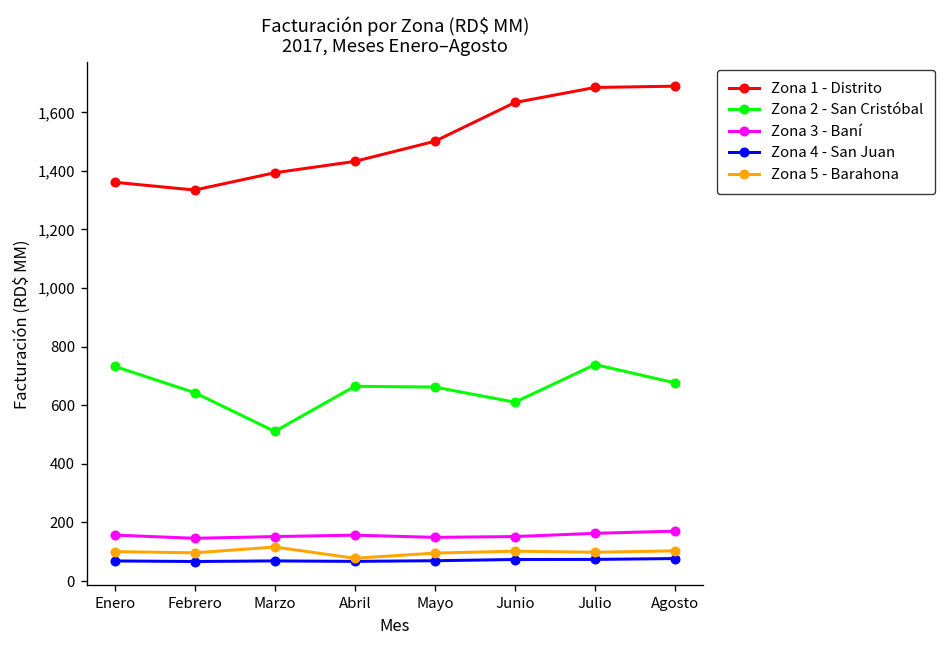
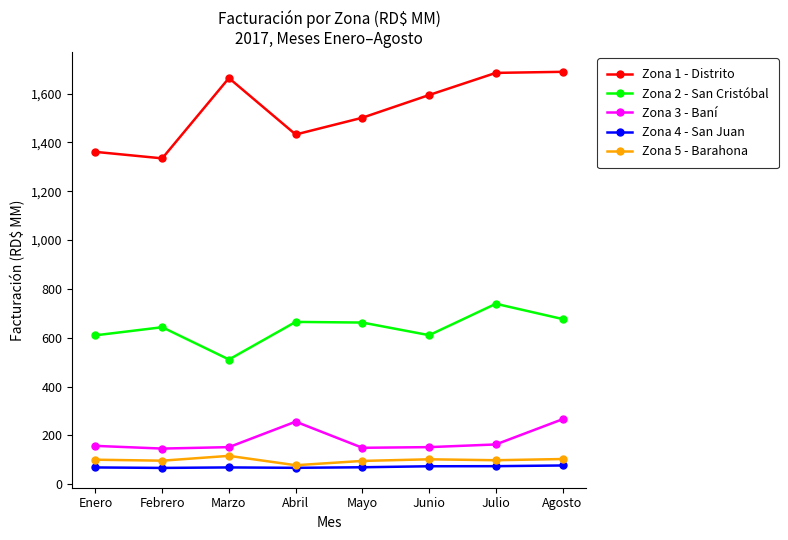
  {
    "Zona 1 - Distrito": {
      "Enero": "1,360",
      "Febrero": "1,330",
-     "Marzo": "1,390",
+     "Marzo": "1,660",
      "Abril": "1,430",
      "Mayo": "1,500",
-     "Junio": "1,630",
+     "Junio": "1,590",
      "Julio": "1,680",
      "Agosto": "1,690"
    },
    "Zona 2 - San Cristóbal": {
-     "Enero": "730",
+     "Enero": "610",
      "Febrero": "640",
      "Marzo": "510",
      "Abril": "660",
      "Mayo": "660",
      "Junio": "610",
      "Julio": "740",
      "Agosto": "680"
    },
    "Zona 3 - Baní": {
      "Enero": "160",
      "Febrero": "150",
      "Marzo": "150",
-     "Abril": "160",
+     "Abril": "260",
      "Mayo": "150",
      "Junio": "150",
      "Julio": "160",
-     "Agosto": "170"
+     "Agosto": "270"
    },
    "Zona 4 - San Juan": {
      "Enero": "70",
      "Febrero": "70",
      "Marzo": "70",
      "Abril": "70",
      "Mayo": "70",
      "Junio": "70",
      "Julio": "70",
      "Agosto": "80"
    },
    "Zona 5 - Barahona": {
      "Enero": "100",
      "Febrero": "100",
      "Marzo": "120",
      "Abril": "80",
      "Mayo": "100",
      "Junio": "100",
      "Julio": "100",
      "Agosto": "100"
    }
  }
